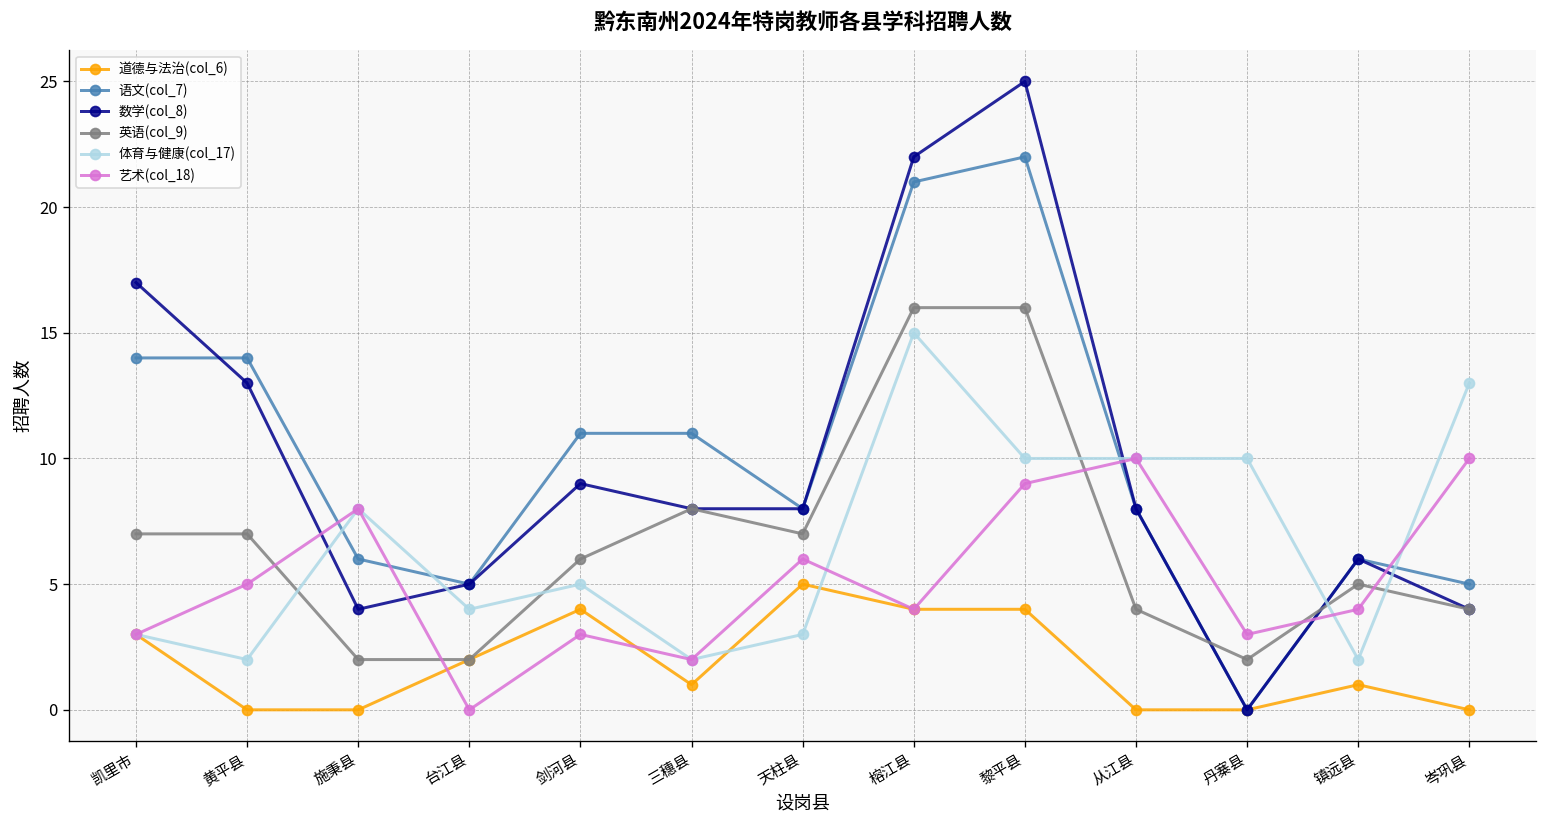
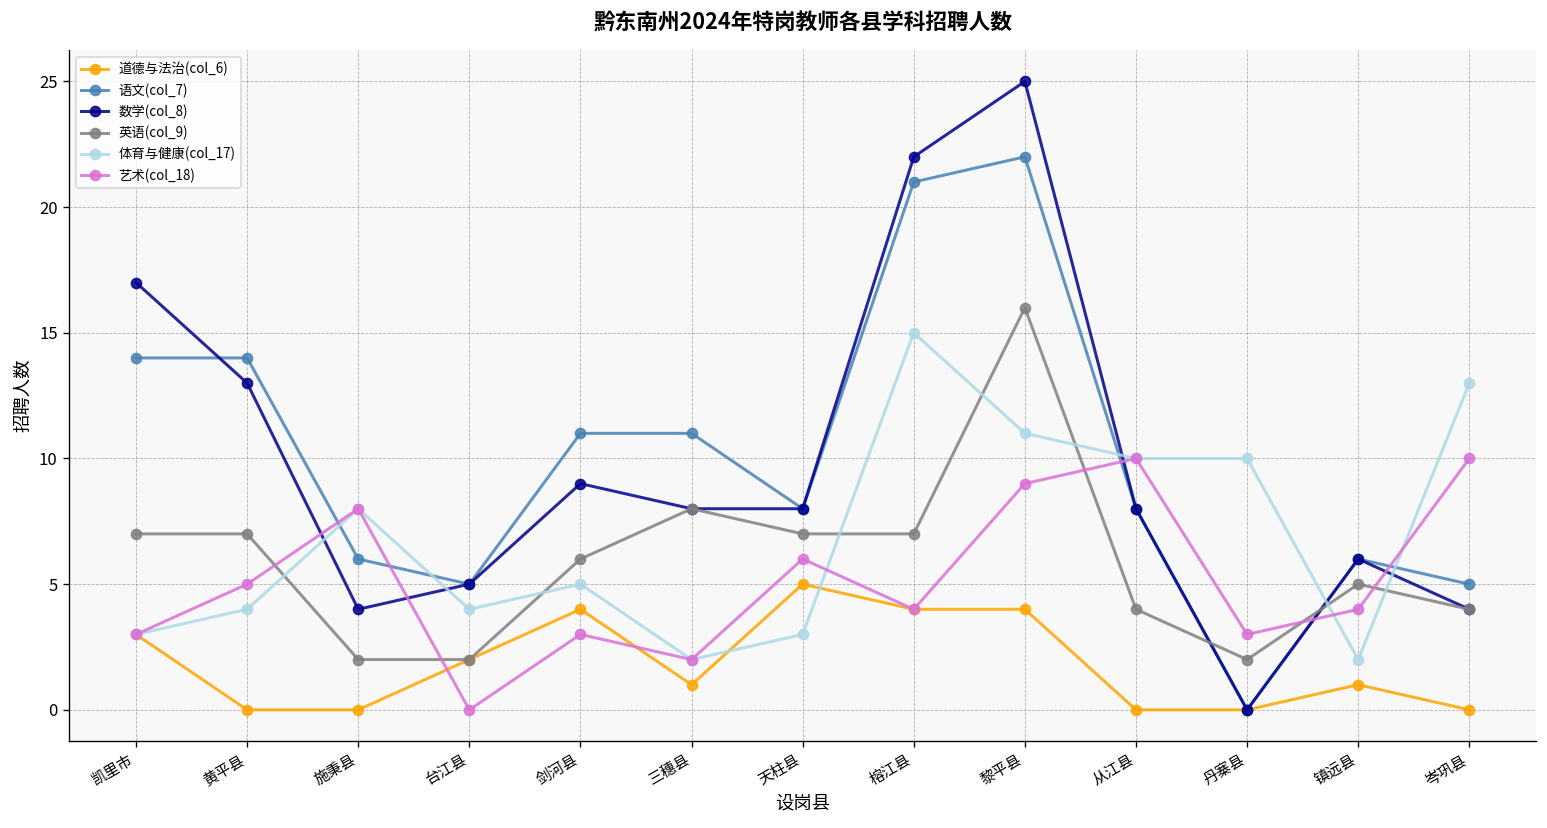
  {
    "道德与法治(col_6)": {
      "黄平县": 0,
      "施秉县": 0,
      "剑河县": 4,
      "三穗县": 1,
      "天柱县": 5,
      "黎平县": 4,
      "从江县": 0,
      "镇远县": 1,
      "岑巩县": 0
    },
    "语文(col_7)": {
      "凯里市": 14,
      "黄平县": 14,
      "施秉县": 6,
      "剑河县": 11,
      "三穗县": 11,
      "榕江县": 21,
      "黎平县": 22,
      "岑巩县": 5
    },
    "数学(col_8)": {
      "凯里市": 17,
      "黄平县": 13,
      "施秉县": 4,
      "剑河县": 9,
      "榕江县": 22,
      "黎平县": 25
    },
    "英语(col_9)": {
      "凯里市": 7,
      "黄平县": 7,
      "施秉县": 2,
      "剑河县": 6,
      "天柱县": 7,
-     "榕江县": 16,
+     "榕江县": 7,
      "黎平县": 16,
      "从江县": 4,
      "丹寨县": 2,
      "镇远县": 5
    },
    "体育与健康(col_17)": {
-     "黄平县": 2,
+     "黄平县": 4,
      "台江县": 4,
      "剑河县": 5,
      "天柱县": 3,
      "榕江县": 15,
-     "黎平县": 10,
+     "黎平县": 11,
      "丹寨县": 10,
      "镇远县": 2,
      "岑巩县": 13
    },
    "艺术(col_18)": {
      "黄平县": 5,
      "台江县": 0,
      "剑河县": 3,
      "天柱县": 6,
      "黎平县": 9,
      "丹寨县": 3,
      "镇远县": 4,
      "岑巩县": 10
    }
  }
